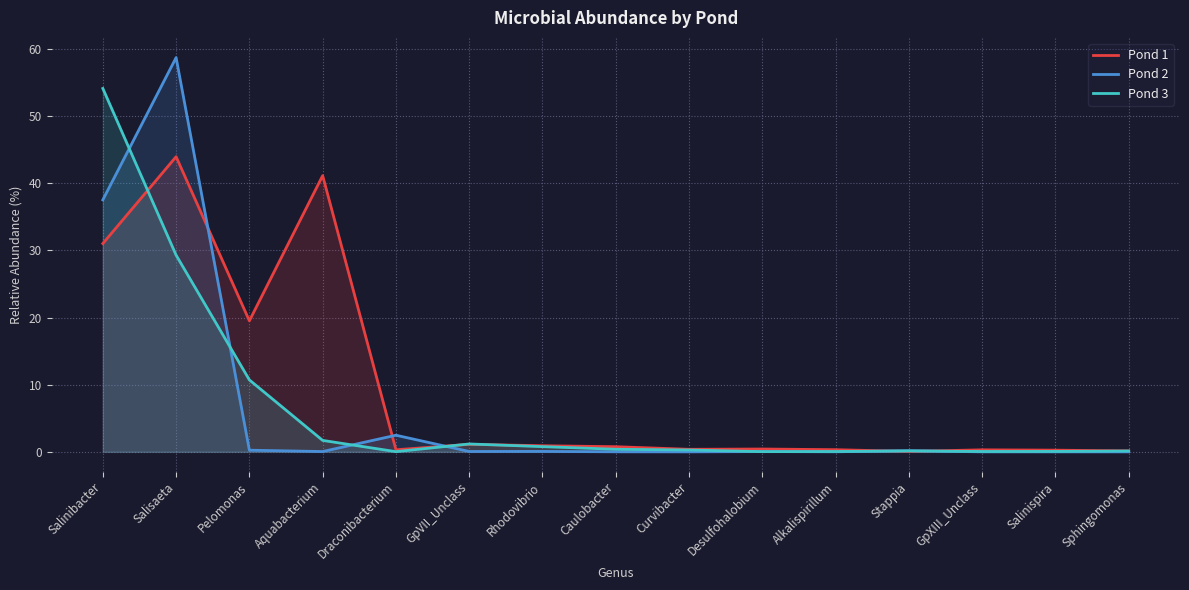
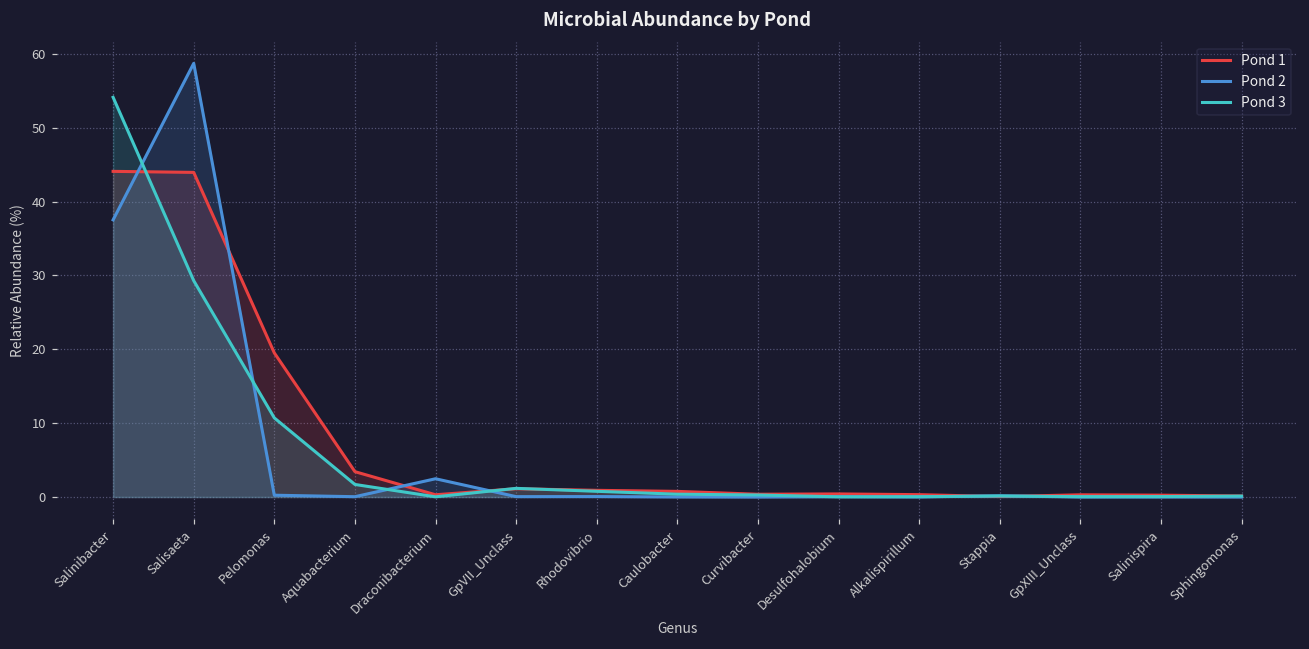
  {
    "Pond 1": {
-     "Salinibacter": 31,
+     "Salinibacter": 44,
      "Salisaeta": 44,
      "Pelomonas": 20,
-     "Aquabacterium": 41,
+     "Aquabacterium": 3,
      "Caulobacter": 1
    }
  }
